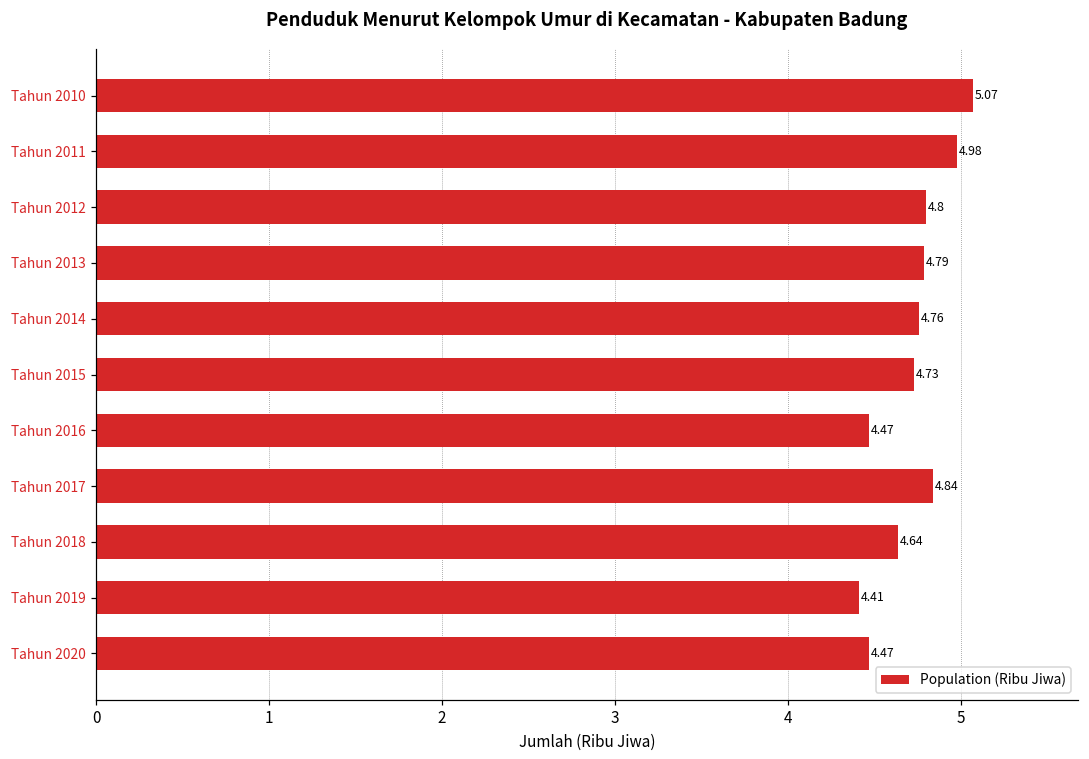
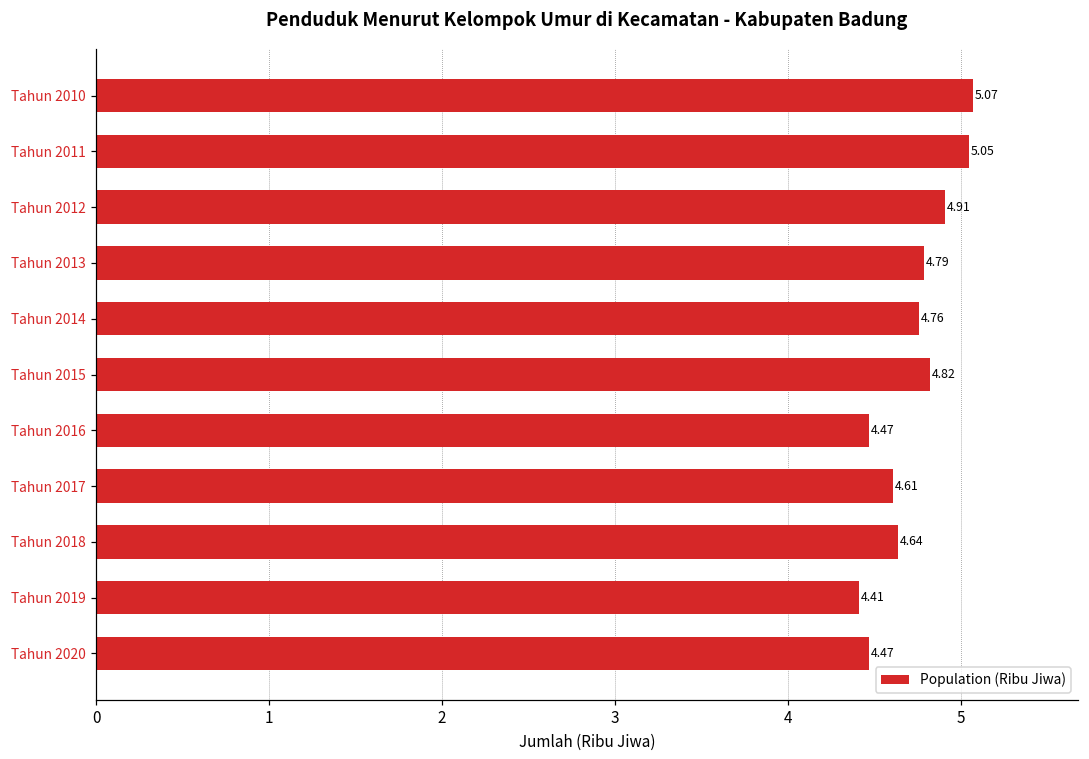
  {
    "Tahun 2010": 5.07,
-   "Tahun 2011": 4.98,
-   "Tahun 2012": 4.8,
+   "Tahun 2011": 5.05,
+   "Tahun 2012": 4.91,
    "Tahun 2013": 4.79,
    "Tahun 2014": 4.76,
-   "Tahun 2015": 4.73,
+   "Tahun 2015": 4.82,
    "Tahun 2016": 4.47,
-   "Tahun 2017": 4.84,
+   "Tahun 2017": 4.61,
    "Tahun 2018": 4.64,
    "Tahun 2019": 4.41,
    "Tahun 2020": 4.47
  }
